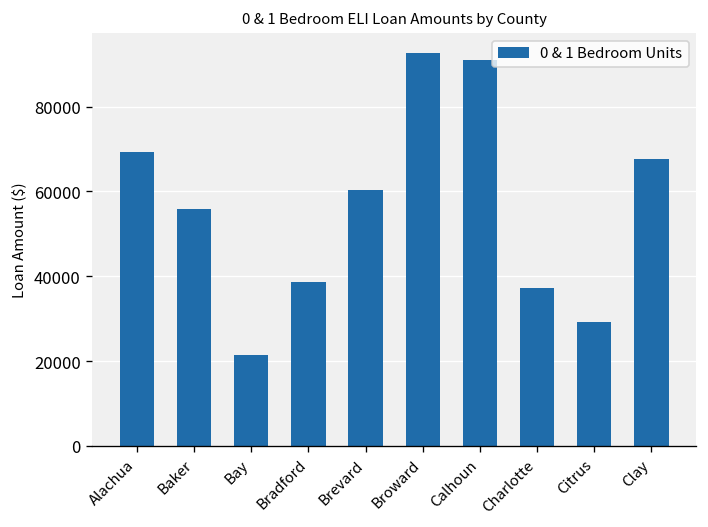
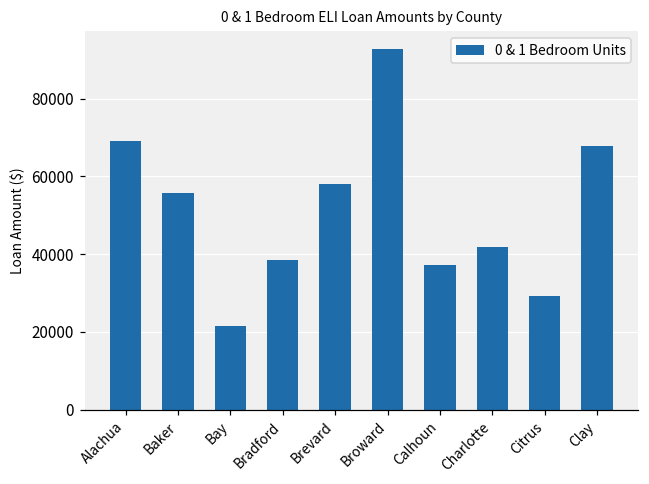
  {
    "Alachua": 69000,
    "Baker": 56000,
    "Bay": 21000,
    "Bradford": 39000,
-   "Brevard": 60000,
+   "Brevard": 58000,
    "Broward": 93000,
-   "Calhoun": 91000,
-   "Charlotte": 37000,
+   "Calhoun": 37000,
+   "Charlotte": 42000,
    "Citrus": 29000,
    "Clay": 68000
  }
